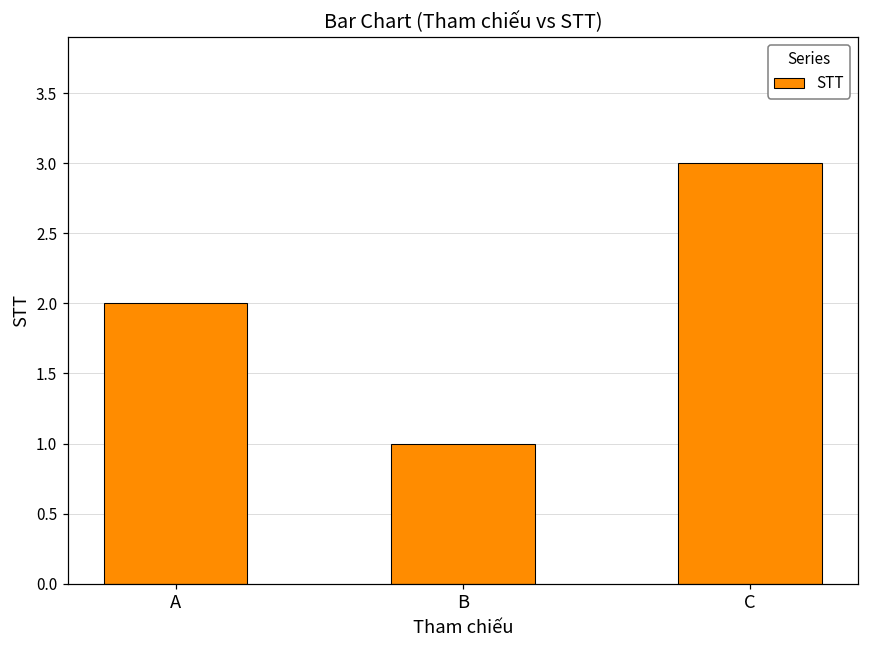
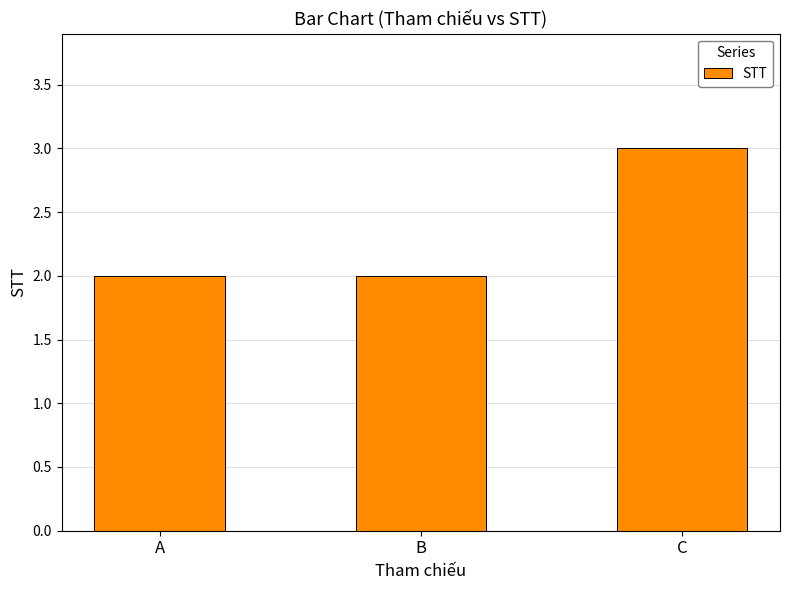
  {
    "A": 2,
-   "B": 1,
+   "B": 2,
    "C": 3
  }
